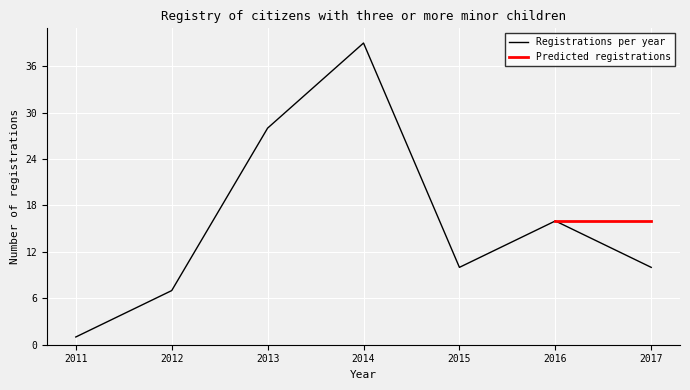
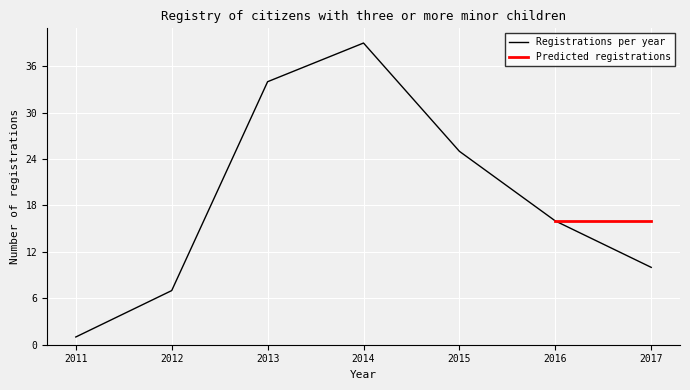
  {
    "Registrations per year": {
      "2011": 1,
      "2012": 7,
-     "2013": 28,
+     "2013": 34,
      "2014": 39,
-     "2015": 10,
+     "2015": 25,
      "2017": 10
    },
    "Predicted registrations": {
      "2017": 16
    }
  }
